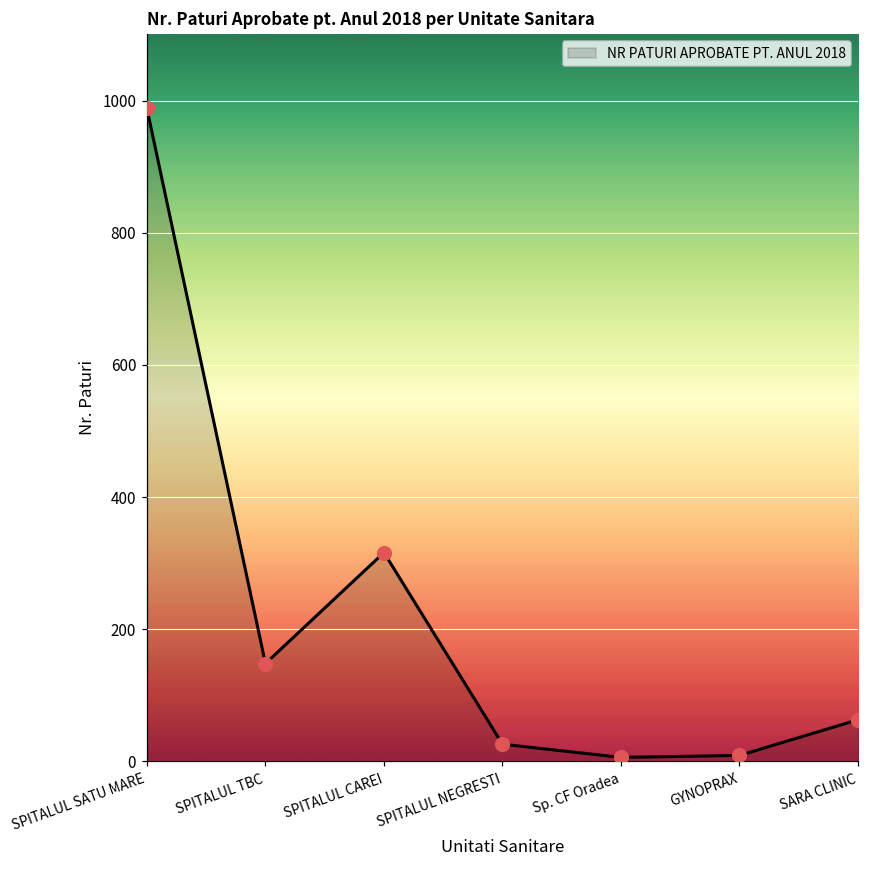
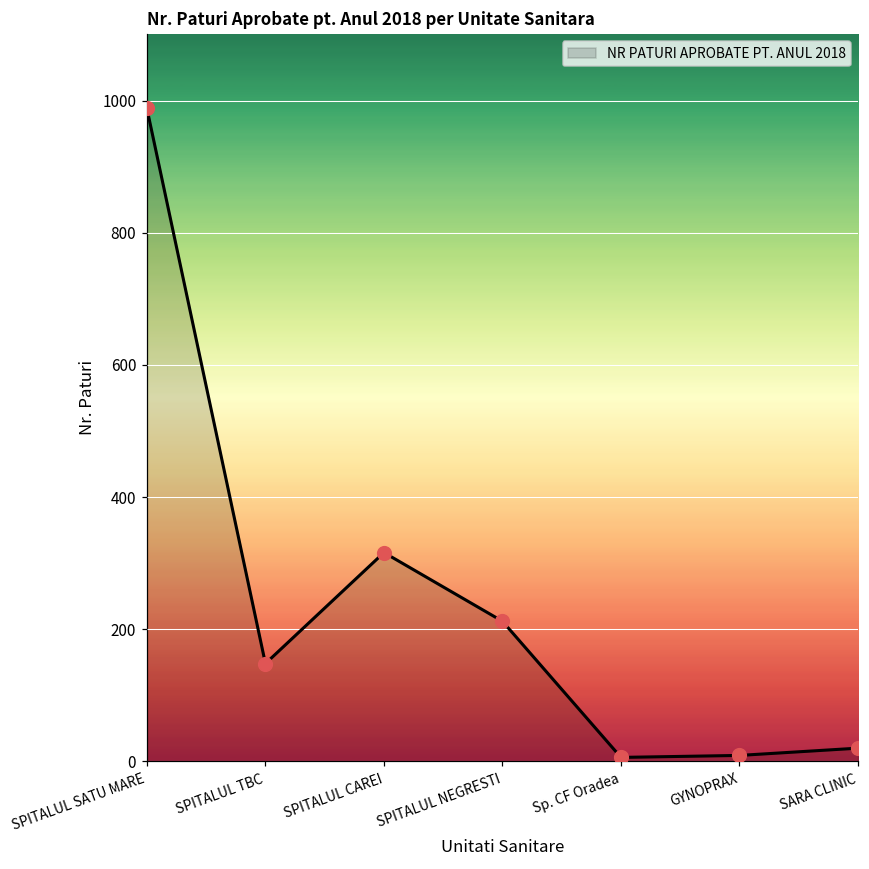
  {
    "SPITALUL SATU MARE": 990,
    "SPITALUL TBC": 150,
    "SPITALUL CAREI": 320,
-   "SPITALUL NEGRESTI": 30,
+   "SPITALUL NEGRESTI": 210,
    "Sp. CF Oradea": 10,
    "GYNOPRAX": 10,
-   "SARA CLINIC": 60
+   "SARA CLINIC": 20
  }
